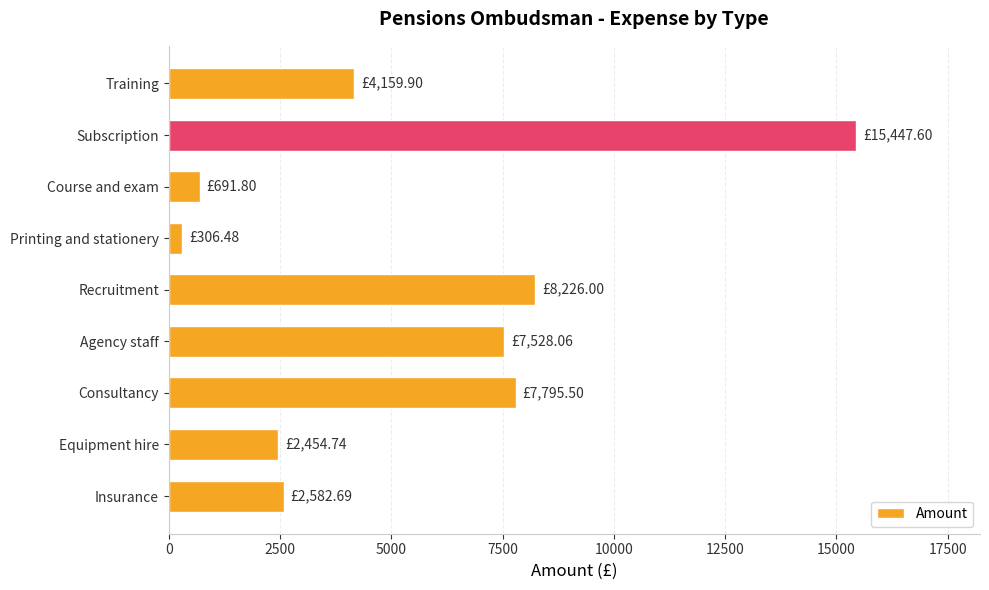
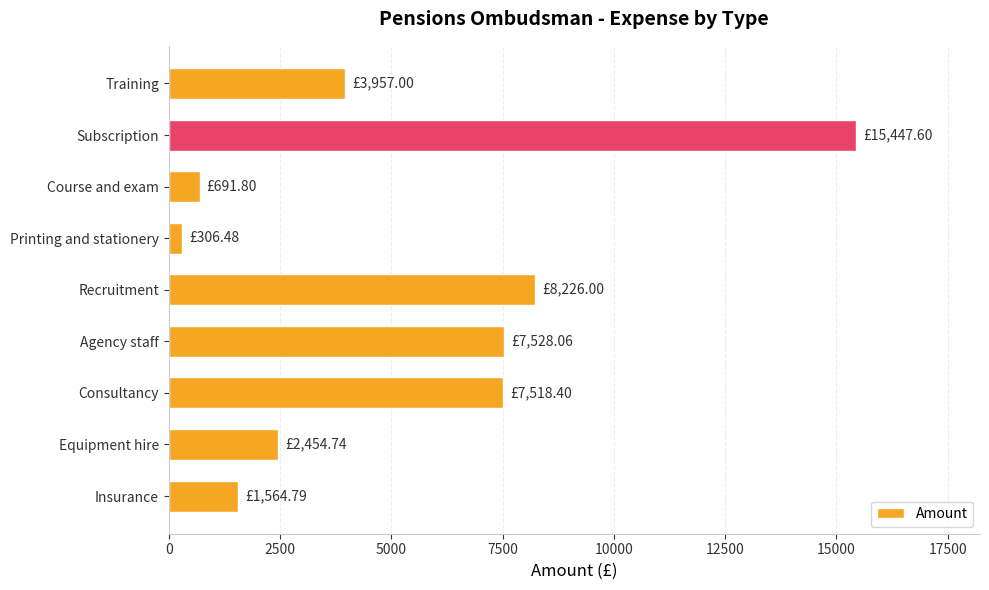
  {
-   "Training": "£4,159.90",
+   "Training": "£3,957.00",
    "Subscription": "£15,447.60",
    "Course and exam": "£691.80",
    "Printing and stationery": "£306.48",
    "Recruitment": "£8,226.00",
    "Agency staff": "£7,528.06",
-   "Consultancy": "£7,795.50",
+   "Consultancy": "£7,518.40",
    "Equipment hire": "£2,454.74",
-   "Insurance": "£2,582.69"
+   "Insurance": "£1,564.79"
  }
